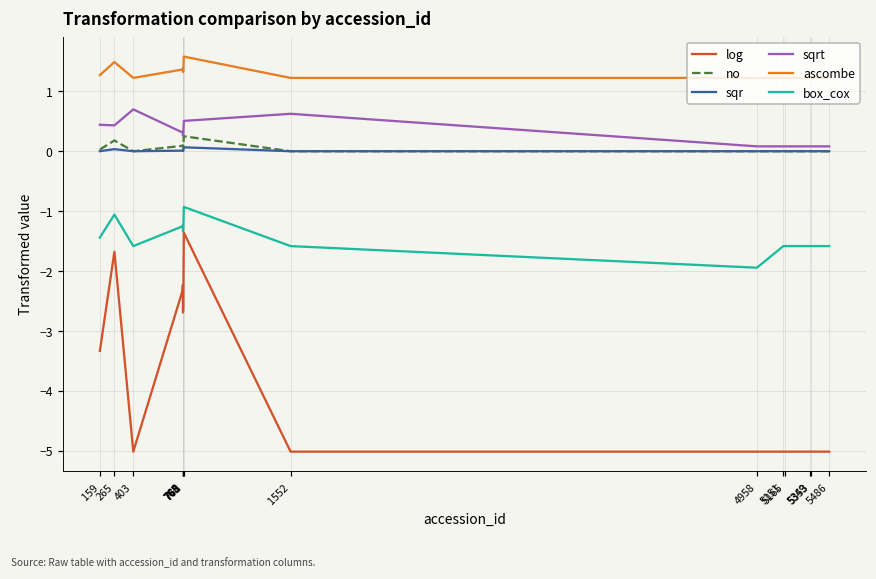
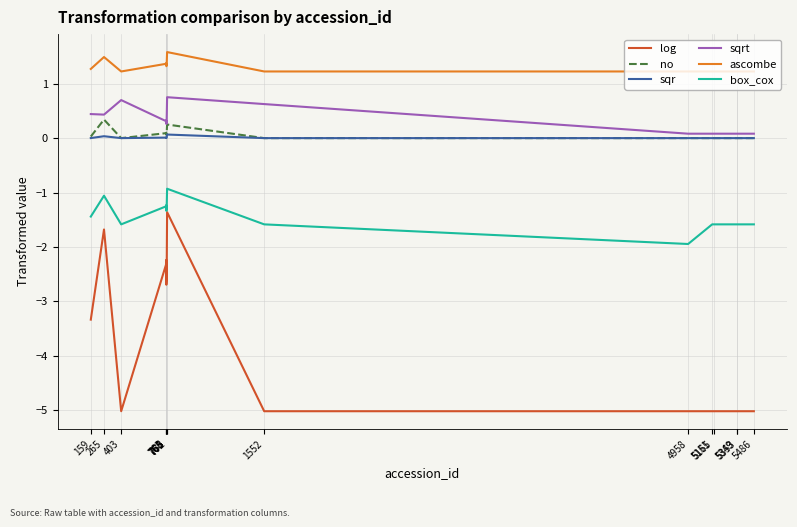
  {
    "no": {
-     "265": 0.2
+     "265": 0.3
    },
    "sqr": {
      "265": 0.0,
      "763": 0.0,
      "765": 0.0,
      "766": 0.0,
      "768": 0.0
    },
    "sqrt": {
      "159": 0.4,
      "265": 0.4,
      "403": 0.7,
      "763": 0.3,
      "765": 0.3,
-     "772": 0.5,
+     "772": 0.8,
      "1552": 0.6,
      "4958": 0.1,
      "5151": 0.1,
      "5165": 0.1,
      "5349": 0.1,
      "5353": 0.1,
      "5486": 0.1
    },
    "box_cox": {
      "159": -1.4,
      "265": -1.1,
      "403": -1.6,
      "763": -1.3,
      "765": -1.2,
      "772": -0.9,
      "1552": -1.6,
      "4958": -1.9,
      "5151": -1.6,
      "5165": -1.6,
      "5349": -1.6,
      "5353": -1.6,
      "5486": -1.6
    }
  }
